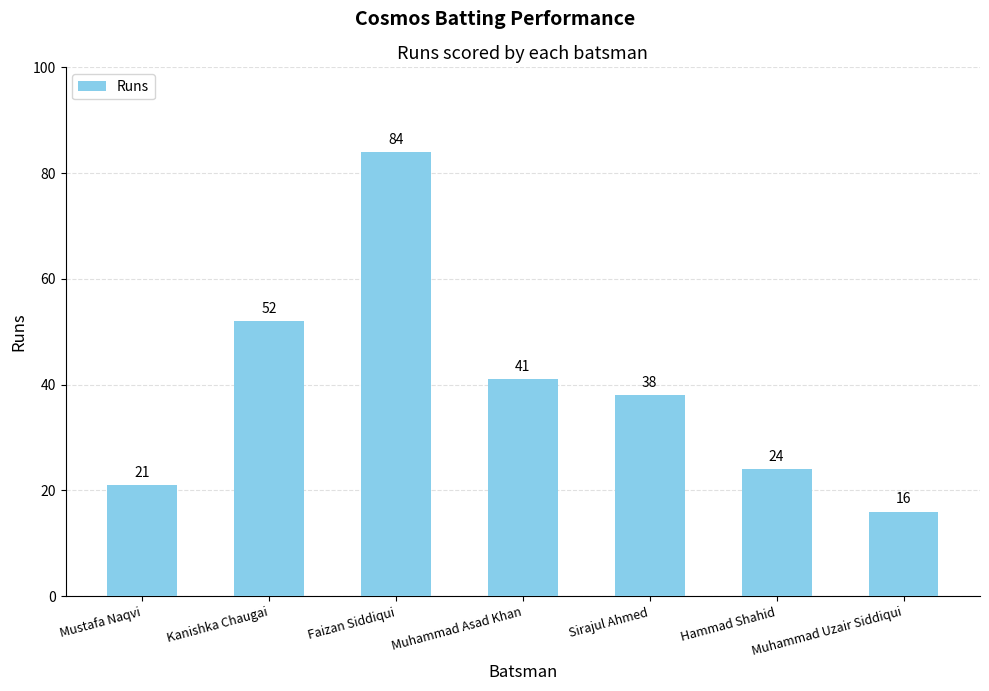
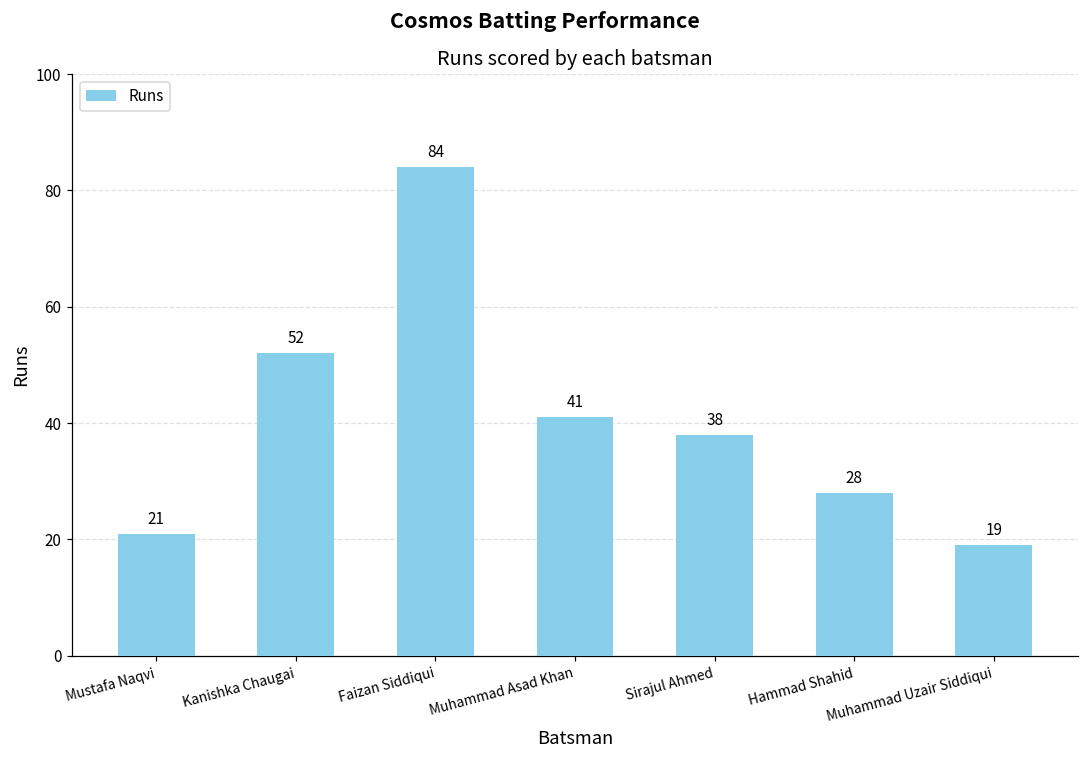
  {
    "Mustafa Naqvi": 21,
    "Kanishka Chaugai": 52,
    "Faizan Siddiqui": 84,
    "Muhammad Asad Khan": 41,
    "Sirajul Ahmed": 38,
-   "Hammad Shahid": 24,
-   "Muhammad Uzair Siddiqui": 16
+   "Hammad Shahid": 28,
+   "Muhammad Uzair Siddiqui": 19
  }
